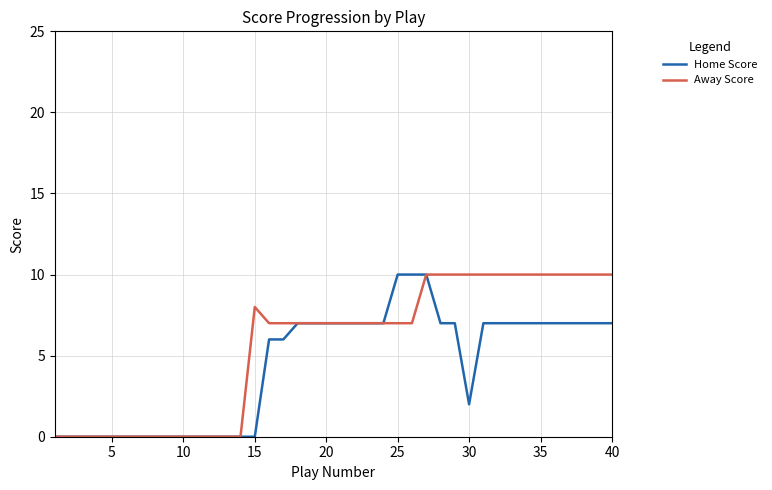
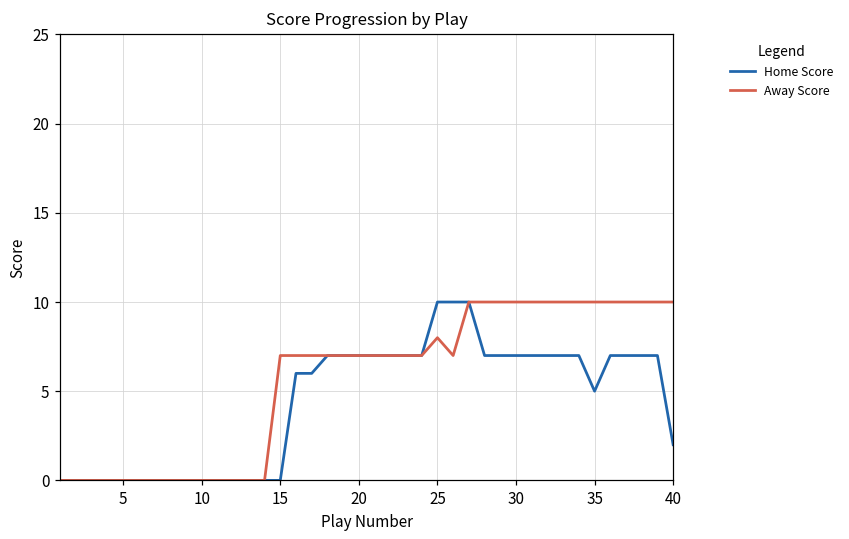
  {
    "Home Score": {
      "15": 0,
      "25": 10,
-     "30": 2,
-     "35": 7,
-     "40": 7
+     "30": 7,
+     "35": 5,
+     "40": 2
    },
    "Away Score": {
-     "15": 8,
-     "25": 7,
+     "15": 7,
+     "25": 8,
      "30": 10,
      "35": 10,
      "40": 10
    }
  }
